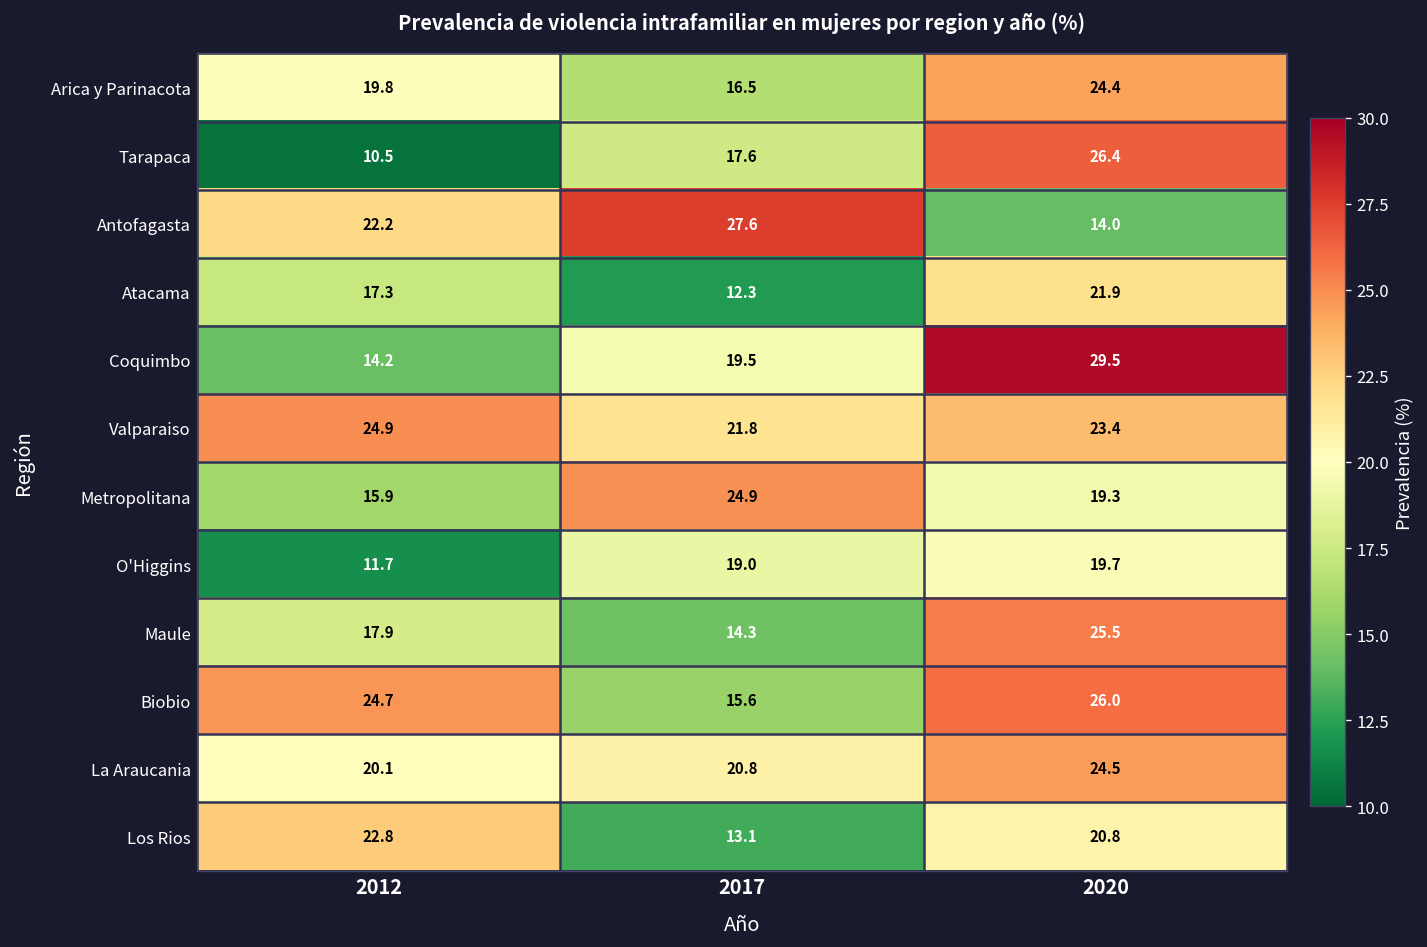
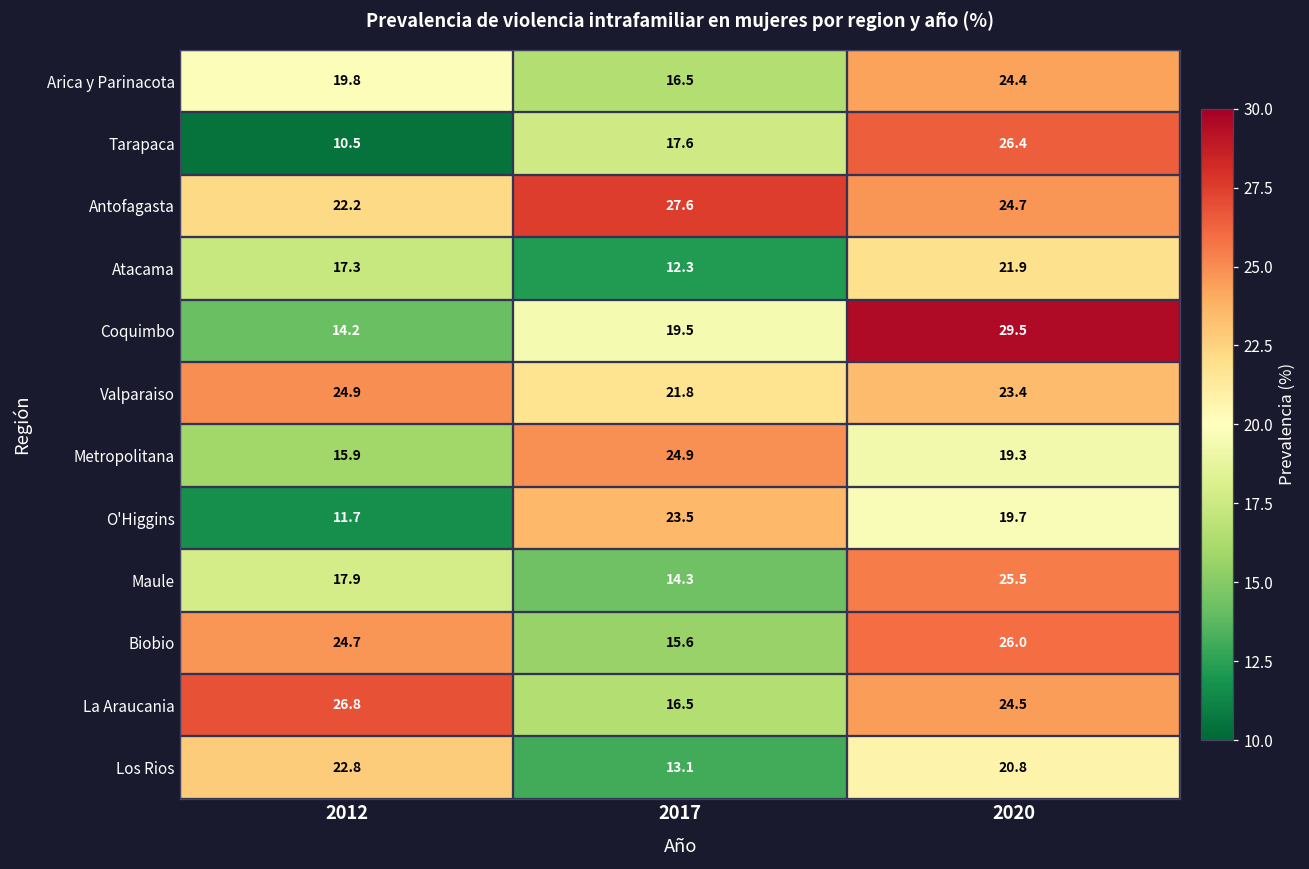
  {
    "Arica y Parinacota": {
      "2012": 19.8,
      "2017": 16.5,
      "2020": 24.4
    },
    "Tarapaca": {
      "2012": 10.5,
      "2017": 17.6,
      "2020": 26.4
    },
    "Antofagasta": {
      "2012": 22.2,
      "2017": 27.6,
-     "2020": 14.0
+     "2020": 24.7
    },
    "Atacama": {
      "2012": 17.3,
      "2017": 12.3,
      "2020": 21.9
    },
    "Coquimbo": {
      "2012": 14.2,
      "2017": 19.5,
      "2020": 29.5
    },
    "Valparaiso": {
      "2012": 24.9,
      "2017": 21.8,
      "2020": 23.4
    },
    "Metropolitana": {
      "2012": 15.9,
      "2017": 24.9,
      "2020": 19.3
    },
    "O'Higgins": {
      "2012": 11.7,
-     "2017": 19.0,
+     "2017": 23.5,
      "2020": 19.7
    },
    "Maule": {
      "2012": 17.9,
      "2017": 14.3,
      "2020": 25.5
    },
    "Biobio": {
      "2012": 24.7,
      "2017": 15.6,
      "2020": 26.0
    },
    "La Araucania": {
-     "2012": 20.1,
-     "2017": 20.8,
+     "2012": 26.8,
+     "2017": 16.5,
      "2020": 24.5
    },
    "Los Rios": {
      "2012": 22.8,
      "2017": 13.1,
      "2020": 20.8
    }
  }
